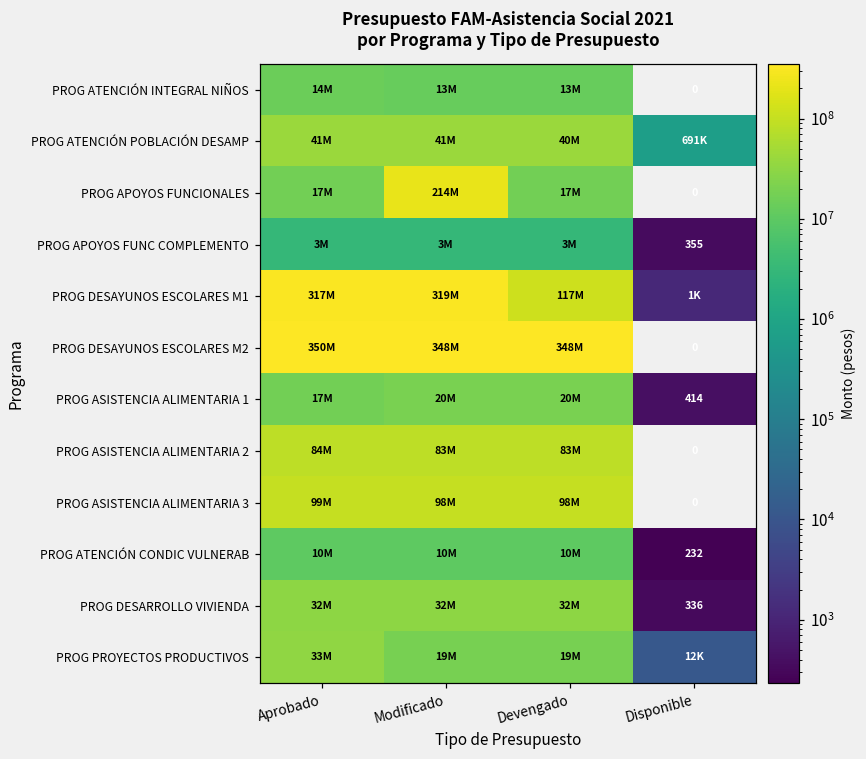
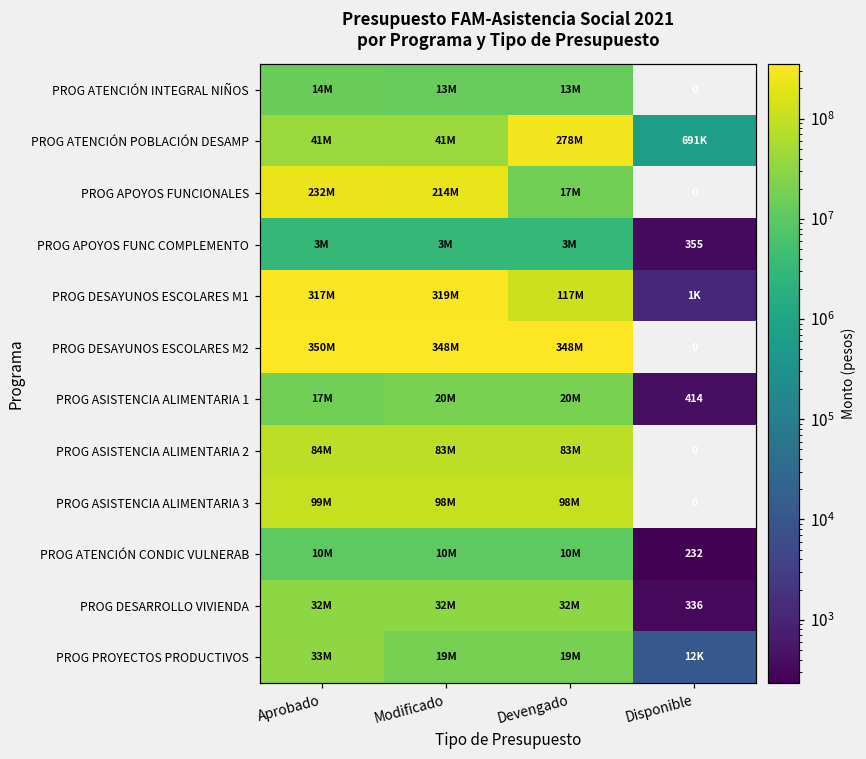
  {
    "PROG ATENCIÓN INTEGRAL NIÑOS": {
      "Aprobado": "14M",
      "Modificado": "13M",
      "Devengado": "13M"
    },
    "PROG ATENCIÓN POBLACIÓN DESAMP": {
      "Aprobado": "41M",
      "Modificado": "41M",
-     "Devengado": "40M",
+     "Devengado": "278M",
      "Disponible": "691K"
    },
    "PROG APOYOS FUNCIONALES": {
-     "Aprobado": "17M",
+     "Aprobado": "232M",
      "Modificado": "214M",
      "Devengado": "17M"
    },
    "PROG APOYOS FUNC COMPLEMENTO": {
      "Aprobado": "3M",
      "Modificado": "3M",
      "Devengado": "3M",
      "Disponible": "355"
    },
    "PROG DESAYUNOS ESCOLARES M1": {
      "Aprobado": "317M",
      "Modificado": "319M",
      "Devengado": "117M",
      "Disponible": "1K"
    },
    "PROG DESAYUNOS ESCOLARES M2": {
      "Aprobado": "350M",
      "Modificado": "348M",
      "Devengado": "348M"
    },
    "PROG ASISTENCIA ALIMENTARIA 1": {
      "Aprobado": "17M",
      "Modificado": "20M",
      "Devengado": "20M",
      "Disponible": "414"
    },
    "PROG ASISTENCIA ALIMENTARIA 2": {
      "Aprobado": "84M",
      "Modificado": "83M",
      "Devengado": "83M"
    },
    "PROG ASISTENCIA ALIMENTARIA 3": {
      "Aprobado": "99M",
      "Modificado": "98M",
      "Devengado": "98M"
    },
    "PROG ATENCIÓN CONDIC VULNERAB": {
      "Aprobado": "10M",
      "Modificado": "10M",
      "Devengado": "10M",
      "Disponible": "232"
    },
    "PROG DESARROLLO VIVIENDA": {
      "Aprobado": "32M",
      "Modificado": "32M",
      "Devengado": "32M",
      "Disponible": "336"
    },
    "PROG PROYECTOS PRODUCTIVOS": {
      "Aprobado": "33M",
      "Modificado": "19M",
      "Devengado": "19M",
      "Disponible": "12K"
    }
  }
